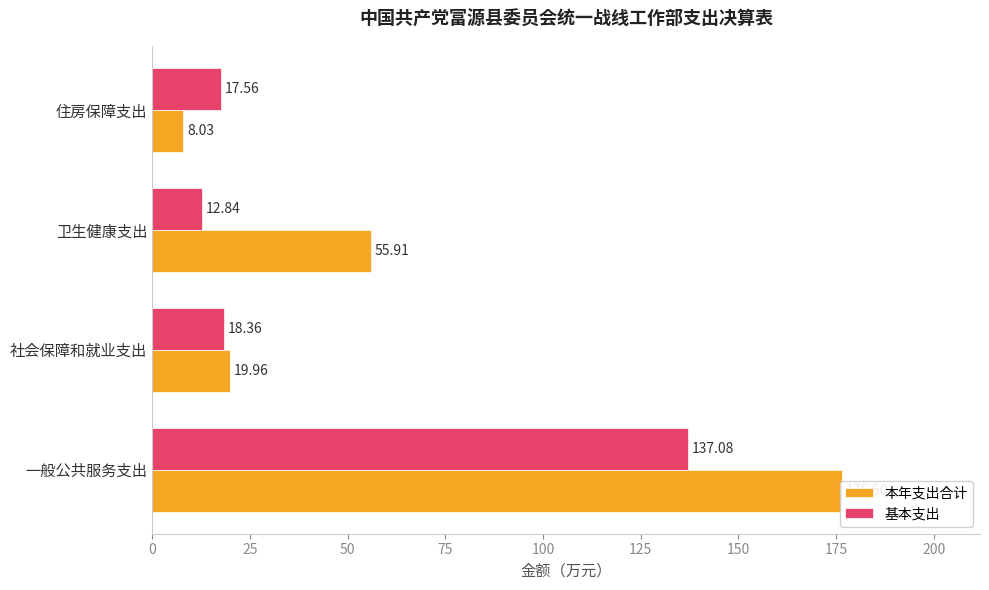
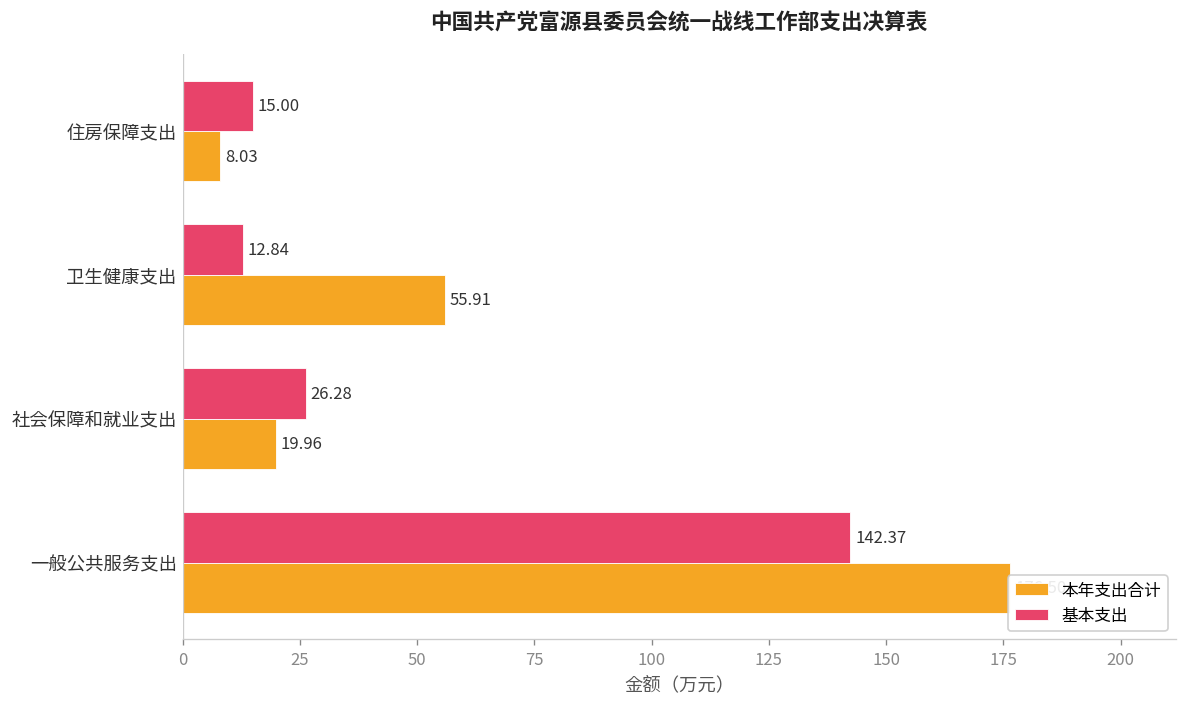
  {
    "本年支出合计": {
      "住房保障支出": 8.03,
      "卫生健康支出": 55.91,
      "社会保障和就业支出": 19.96
    },
    "基本支出": {
-     "住房保障支出": 17.56,
+     "住房保障支出": 15.00,
      "卫生健康支出": 12.84,
-     "社会保障和就业支出": 18.36,
-     "一般公共服务支出": 137.08
+     "社会保障和就业支出": 26.28,
+     "一般公共服务支出": 142.37
    }
  }
